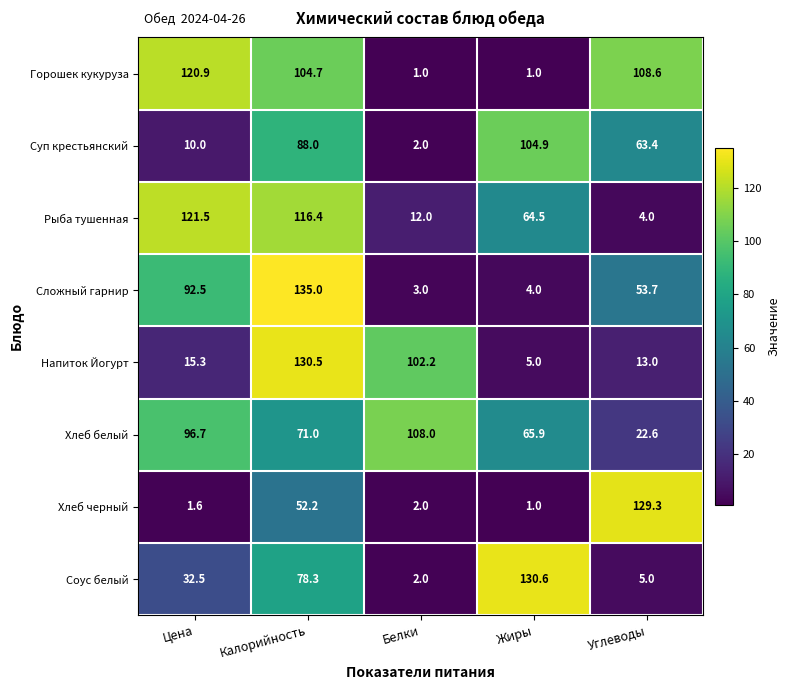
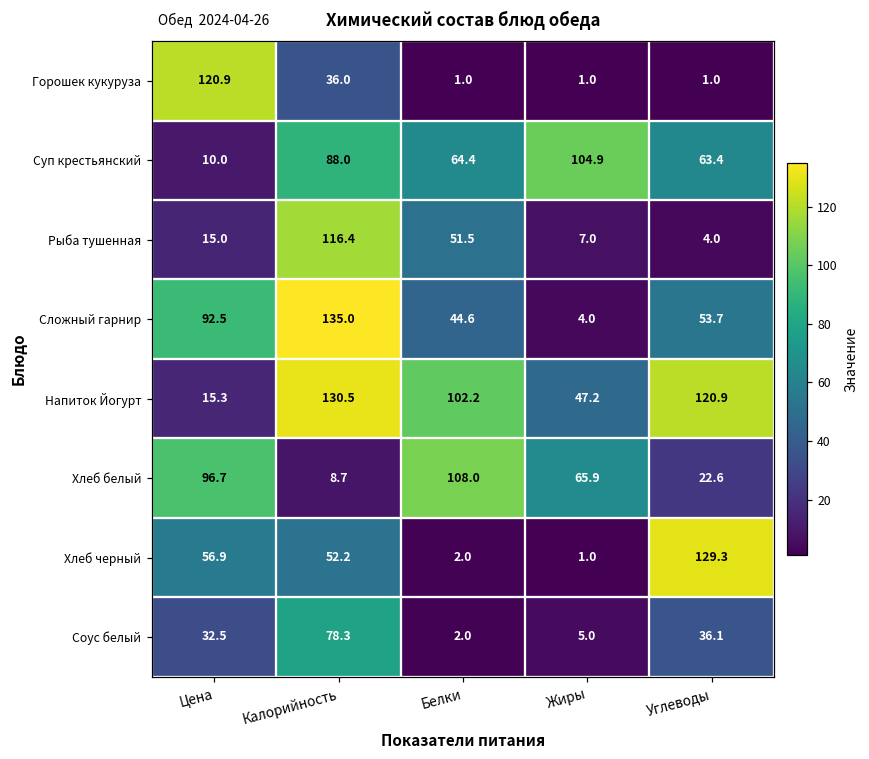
  {
    "Горошек кукуруза": {
      "Цена": 120.9,
-     "Калорийность": 104.7,
+     "Калорийность": 36.0,
      "Белки": 1.0,
      "Жиры": 1.0,
-     "Углеводы": 108.6
+     "Углеводы": 1.0
    },
    "Суп крестьянский": {
      "Цена": 10.0,
      "Калорийность": 88.0,
-     "Белки": 2.0,
+     "Белки": 64.4,
      "Жиры": 104.9,
      "Углеводы": 63.4
    },
    "Рыба тушенная": {
-     "Цена": 121.5,
+     "Цена": 15.0,
      "Калорийность": 116.4,
-     "Белки": 12.0,
-     "Жиры": 64.5,
+     "Белки": 51.5,
+     "Жиры": 7.0,
      "Углеводы": 4.0
    },
    "Сложный гарнир": {
      "Цена": 92.5,
      "Калорийность": 135.0,
-     "Белки": 3.0,
+     "Белки": 44.6,
      "Жиры": 4.0,
      "Углеводы": 53.7
    },
    "Напиток Йогурт": {
      "Цена": 15.3,
      "Калорийность": 130.5,
      "Белки": 102.2,
-     "Жиры": 5.0,
-     "Углеводы": 13.0
+     "Жиры": 47.2,
+     "Углеводы": 120.9
    },
    "Хлеб белый": {
      "Цена": 96.7,
-     "Калорийность": 71.0,
+     "Калорийность": 8.7,
      "Белки": 108.0,
      "Жиры": 65.9,
      "Углеводы": 22.6
    },
    "Хлеб черный": {
-     "Цена": 1.6,
+     "Цена": 56.9,
      "Калорийность": 52.2,
      "Белки": 2.0,
      "Жиры": 1.0,
      "Углеводы": 129.3
    },
    "Соус белый": {
      "Цена": 32.5,
      "Калорийность": 78.3,
      "Белки": 2.0,
-     "Жиры": 130.6,
-     "Углеводы": 5.0
+     "Жиры": 5.0,
+     "Углеводы": 36.1
    }
  }
